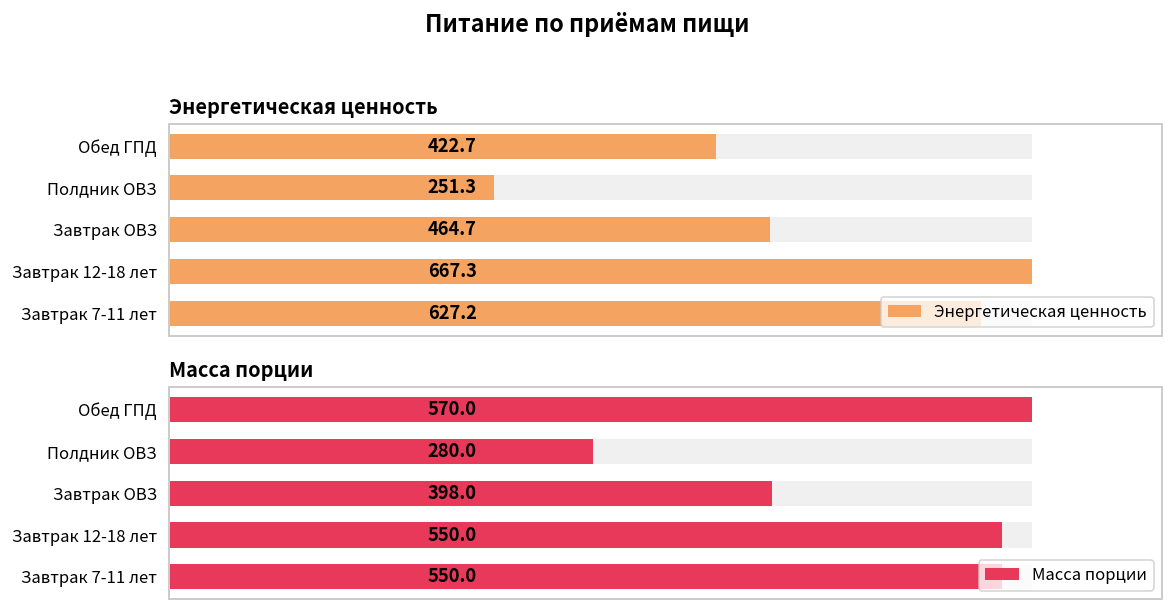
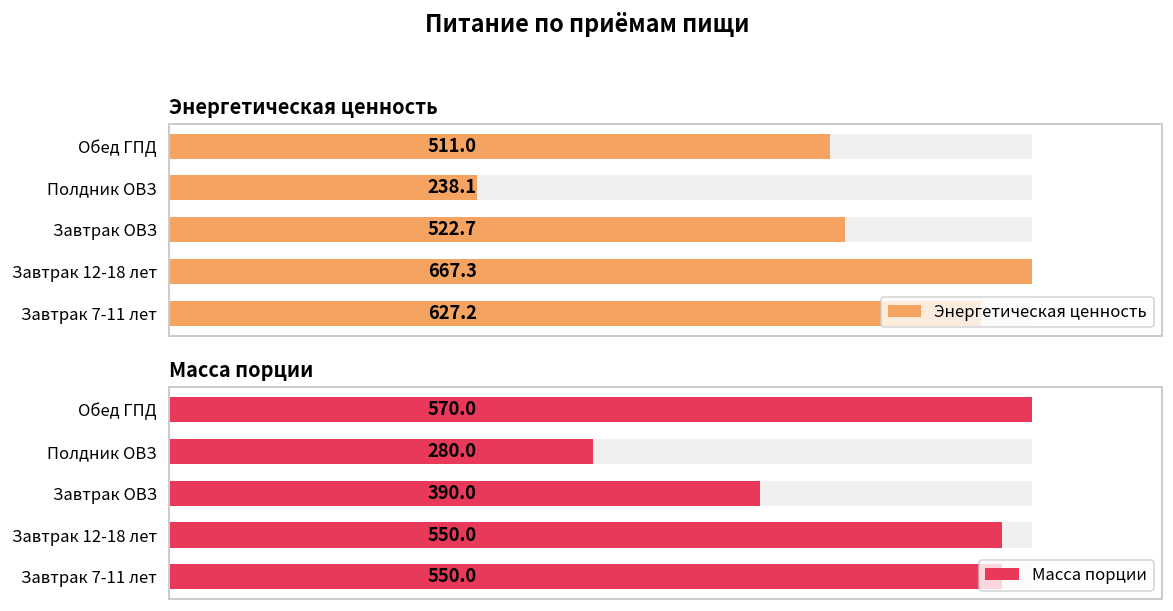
  {
    "Энергетическая ценность": {
      "Энергетическая ценность": {
-       "Обед ГПД": 422.7,
-       "Полдник ОВЗ": 251.3,
-       "Завтрак ОВЗ": 464.7,
+       "Обед ГПД": 511.0,
+       "Полдник ОВЗ": 238.1,
+       "Завтрак ОВЗ": 522.7,
        "Завтрак 12-18 лет": 667.3
      }
    },
    "Масса порции": {
      "Масса порции": {
        "Обед ГПД": 570.0,
-       "Завтрак ОВЗ": 398.0
+       "Завтрак ОВЗ": 390.0
      }
    }
  }
